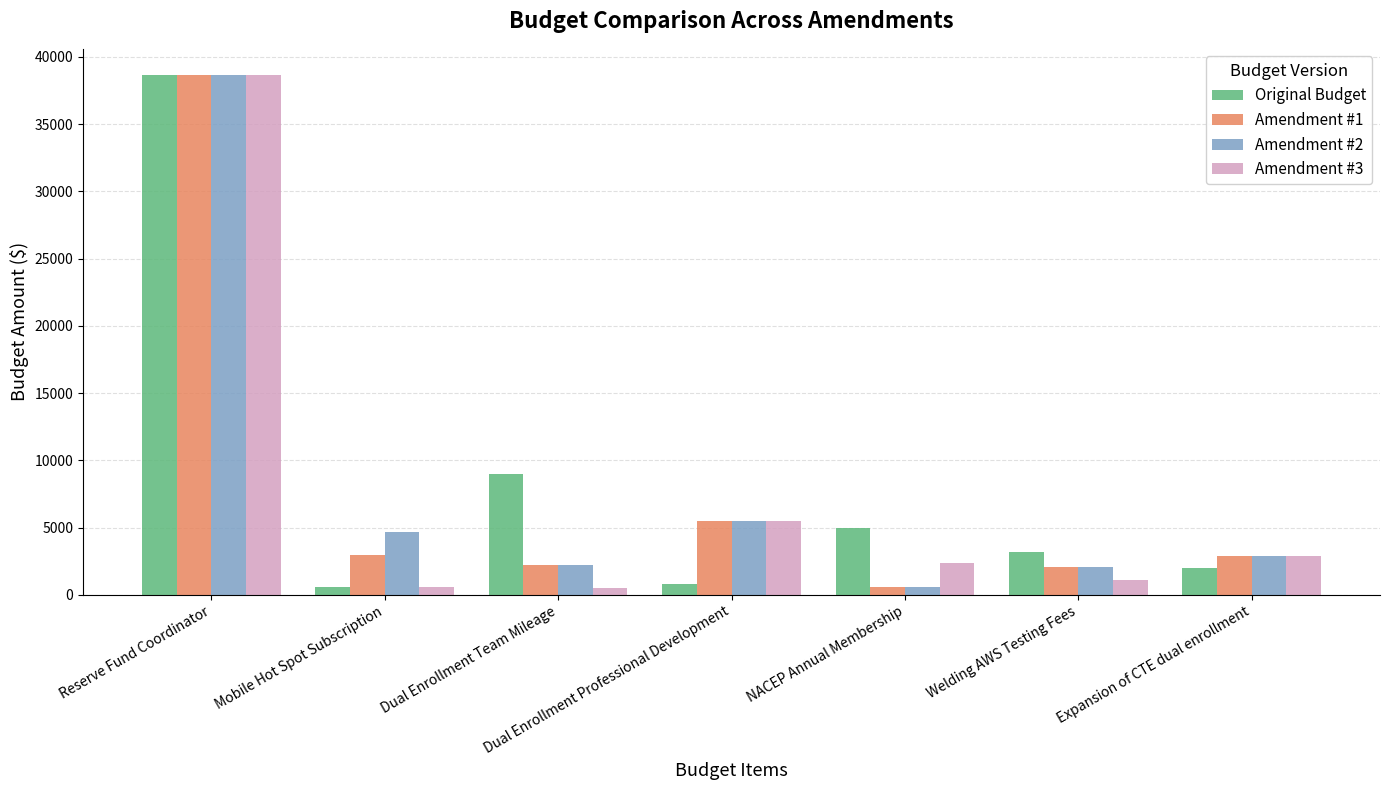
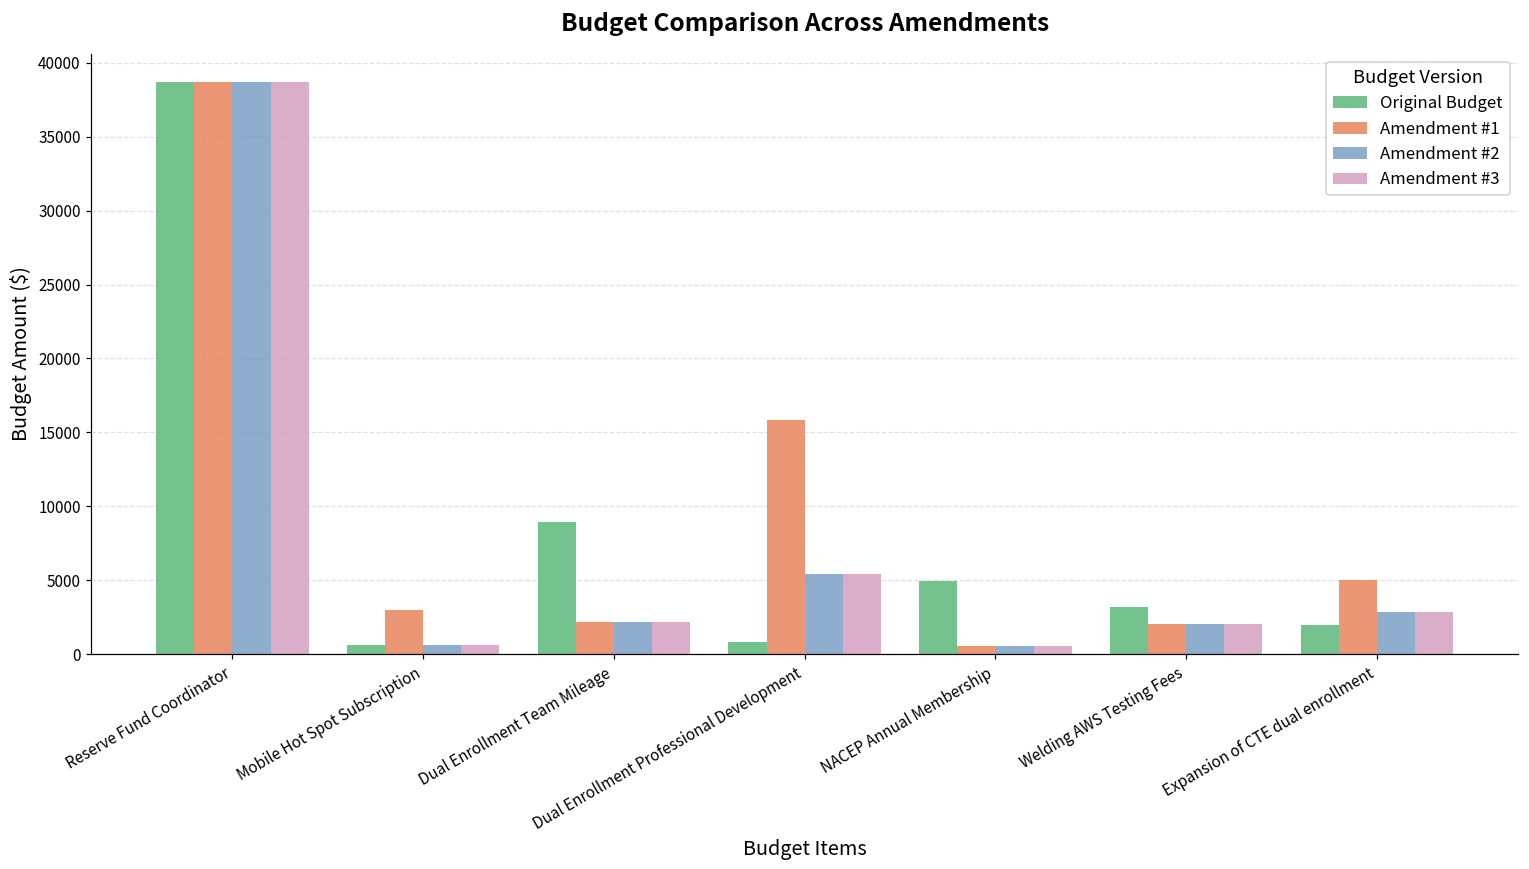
  {
    "Original Budget": {
      "Reserve Fund Coordinator": 38700,
      "Mobile Hot Spot Subscription": 600,
      "Dual Enrollment Team Mileage": 9000,
      "Dual Enrollment Professional Development": 800,
      "NACEP Annual Membership": 5000,
      "Welding AWS Testing Fees": 3200,
      "Expansion of CTE dual enrollment": 2000
    },
    "Amendment #1": {
      "Reserve Fund Coordinator": 38700,
      "Mobile Hot Spot Subscription": 3000,
      "Dual Enrollment Team Mileage": 2200,
-     "Dual Enrollment Professional Development": 5500,
+     "Dual Enrollment Professional Development": 15800,
      "NACEP Annual Membership": 600,
      "Welding AWS Testing Fees": 2000,
-     "Expansion of CTE dual enrollment": 2900
+     "Expansion of CTE dual enrollment": 5000
    },
    "Amendment #2": {
      "Reserve Fund Coordinator": 38700,
-     "Mobile Hot Spot Subscription": 4700,
+     "Mobile Hot Spot Subscription": 600,
      "Dual Enrollment Team Mileage": 2200,
      "Dual Enrollment Professional Development": 5500,
      "NACEP Annual Membership": 600,
      "Welding AWS Testing Fees": 2000,
      "Expansion of CTE dual enrollment": 2900
    },
    "Amendment #3": {
      "Reserve Fund Coordinator": 38700,
      "Mobile Hot Spot Subscription": 600,
-     "Dual Enrollment Team Mileage": 500,
+     "Dual Enrollment Team Mileage": 2200,
      "Dual Enrollment Professional Development": 5500,
-     "NACEP Annual Membership": 2300,
-     "Welding AWS Testing Fees": 1100,
+     "NACEP Annual Membership": 600,
+     "Welding AWS Testing Fees": 2000,
      "Expansion of CTE dual enrollment": 2900
    }
  }
